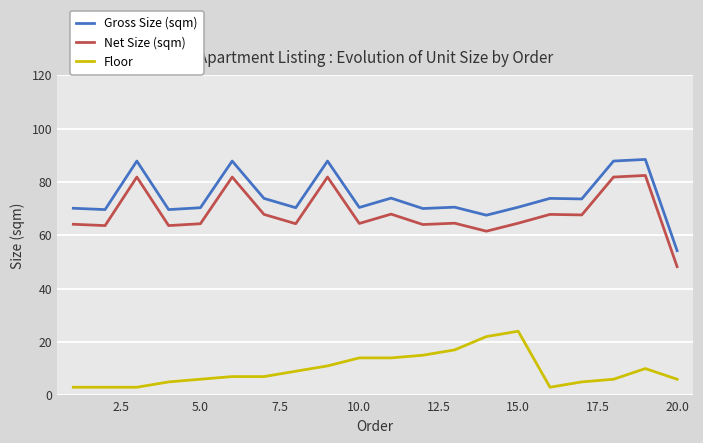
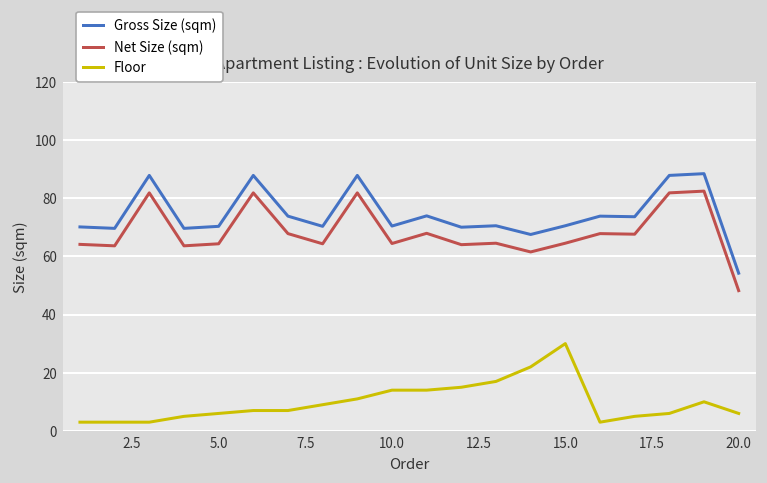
  {
    "Gross Size (sqm)": {
      "5.0": 70,
      "10.0": 70,
      "15.0": 71,
      "20.0": 54
    },
    "Net Size (sqm)": {
      "5.0": 64,
      "10.0": 64,
      "15.0": 65,
      "20.0": 48
    },
    "Floor": {
      "5.0": 6,
      "10.0": 14,
-     "15.0": 24,
+     "15.0": 30,
      "20.0": 6
    }
  }
